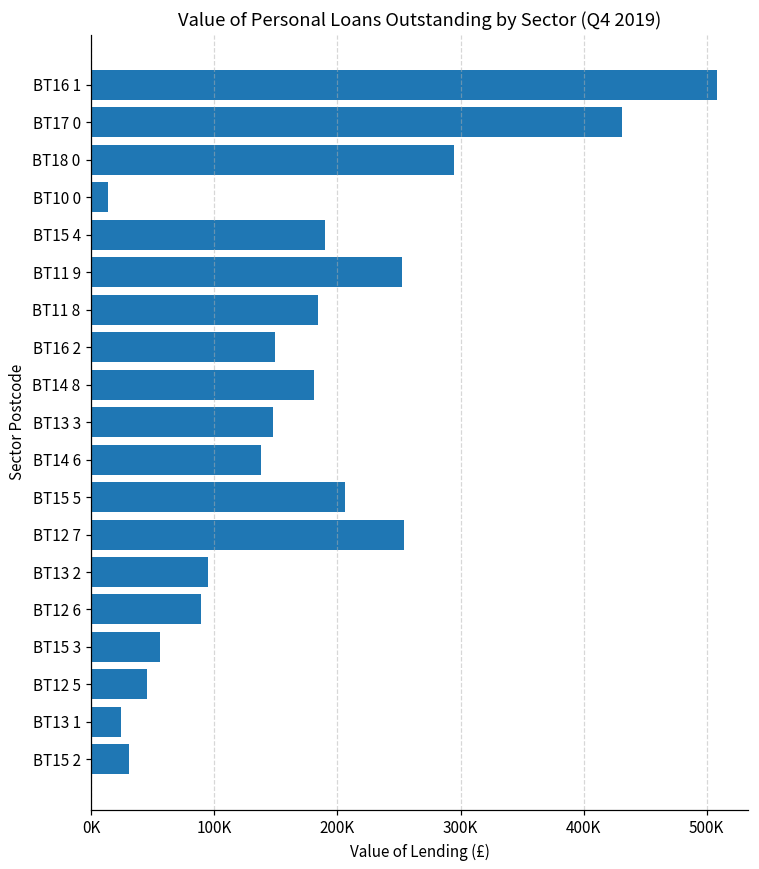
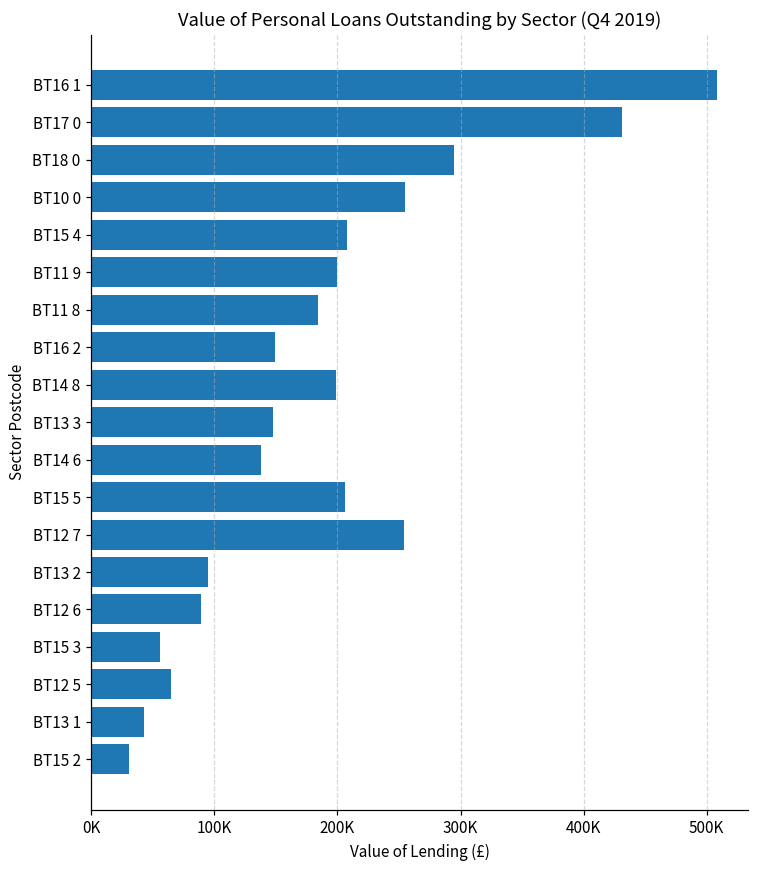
  {
    "BT16 1": 508000,
    "BT17 0": 431000,
    "BT18 0": 295000,
-   "BT10 0": 14000,
-   "BT15 4": 190000,
-   "BT11 9": 253000,
+   "BT10 0": 255000,
+   "BT15 4": 207000,
+   "BT11 9": 199000,
    "BT11 8": 185000,
    "BT16 2": 149000,
-   "BT14 8": 181000,
+   "BT14 8": 199000,
    "BT13 3": 148000,
    "BT14 6": 138000,
    "BT15 5": 206000,
    "BT12 7": 254000,
    "BT13 2": 95000,
    "BT12 6": 89000,
    "BT15 3": 56000,
-   "BT12 5": 45000,
-   "BT13 1": 24000,
+   "BT12 5": 65000,
+   "BT13 1": 42000,
    "BT15 2": 31000
  }
